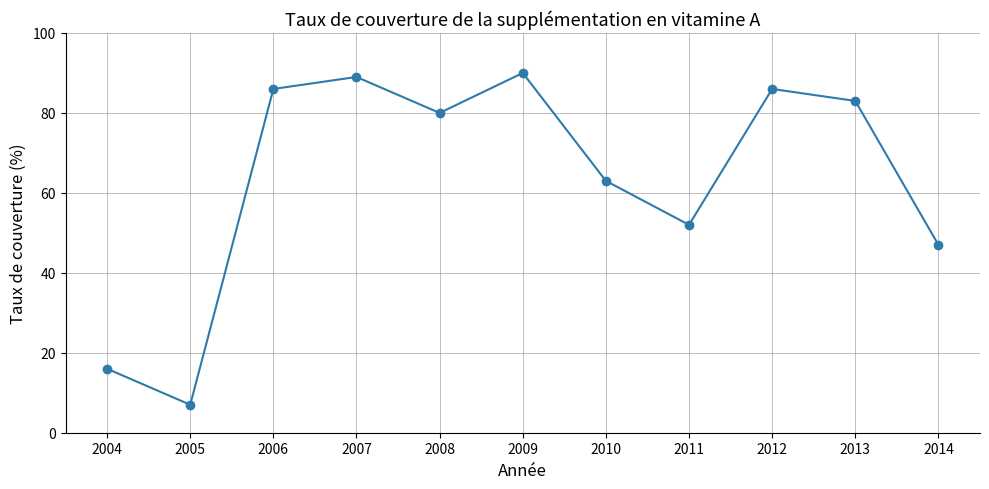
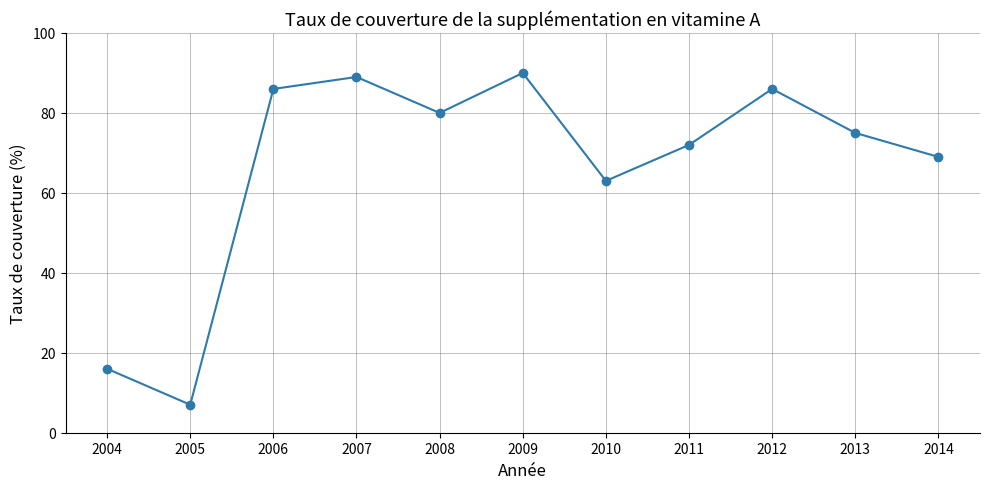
  {
    "2004": 16,
    "2005": 7,
    "2006": 86,
    "2007": 89,
    "2008": 80,
    "2009": 90,
    "2010": 63,
-   "2011": 52,
+   "2011": 72,
    "2012": 86,
-   "2013": 83,
-   "2014": 47
+   "2013": 75,
+   "2014": 69
  }
